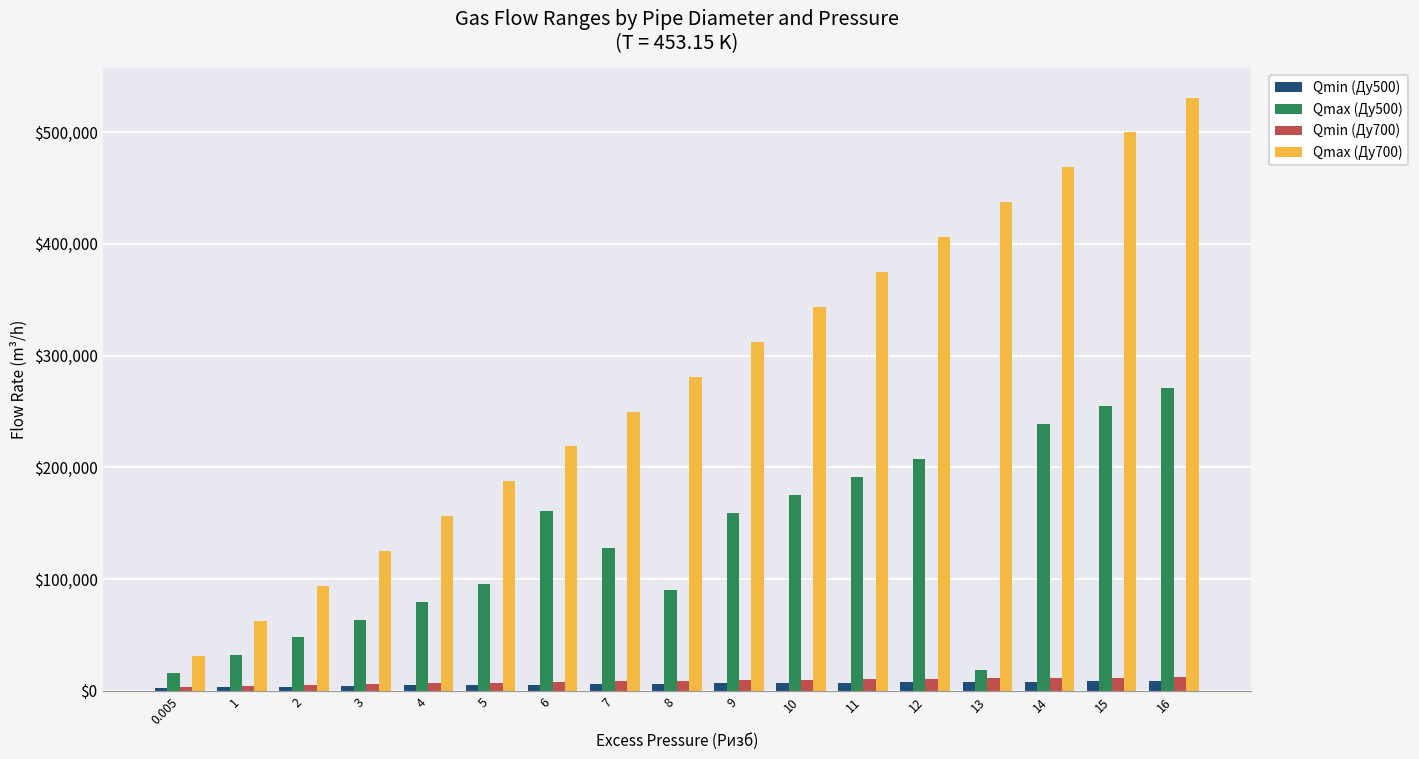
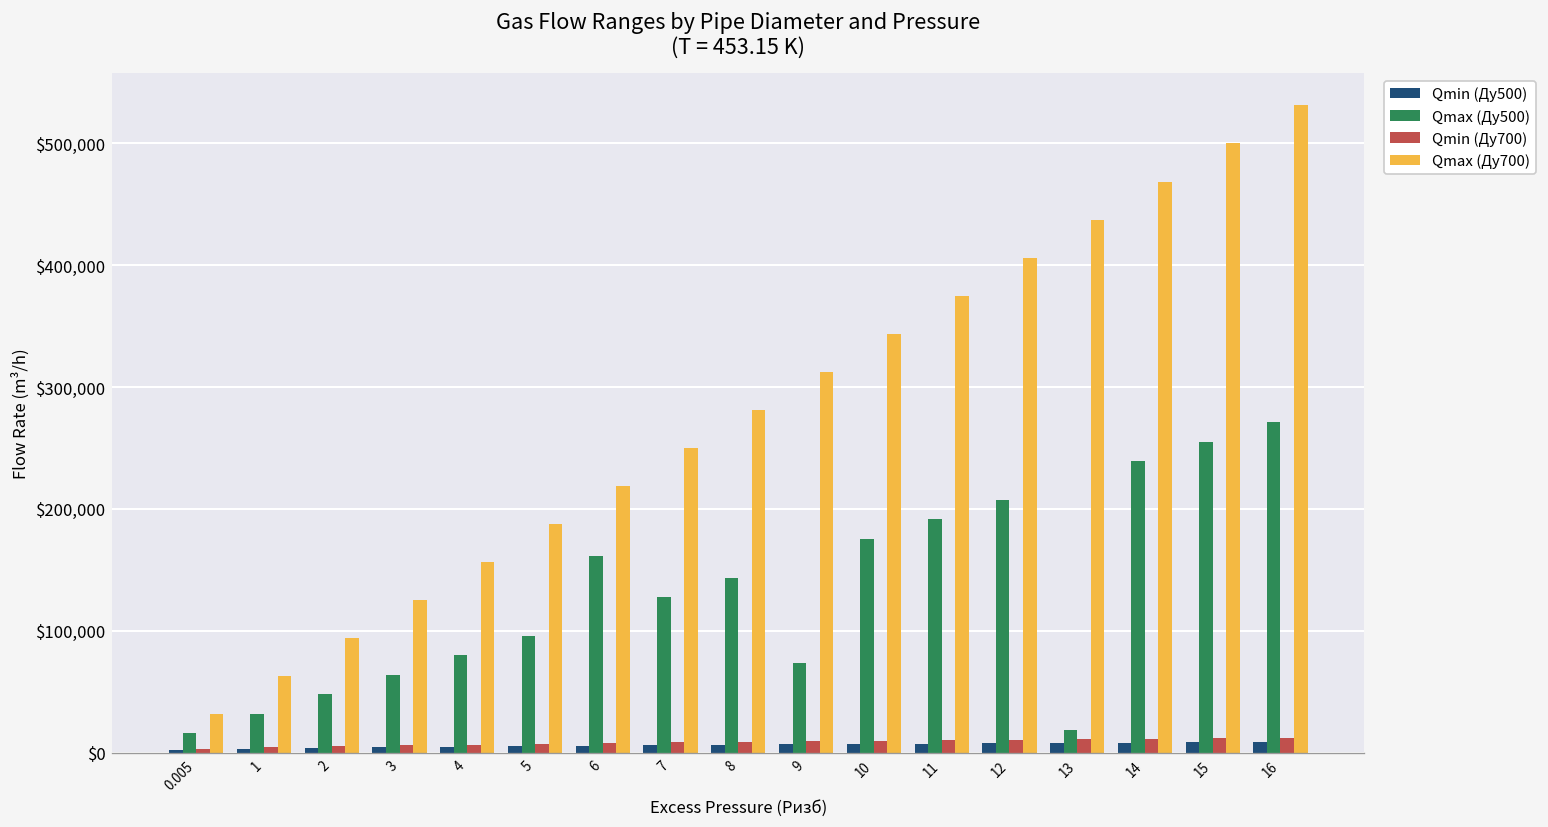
  {
    "Qmin (Ду500)": {
      "1": "$3,000",
      "2": "$4,000",
      "3": "$4,000",
      "4": "$5,000",
      "5": "$5,000",
      "6": "$6,000",
      "7": "$6,000",
      "8": "$6,000",
      "9": "$7,000",
      "10": "$7,000",
      "11": "$7,000",
      "12": "$8,000",
      "13": "$8,000",
      "14": "$8,000",
      "15": "$8,000",
      "16": "$9,000"
    },
    "Qmax (Ду500)": {
      "0.005": "$16,000",
      "1": "$32,000",
      "2": "$48,000",
      "3": "$64,000",
      "4": "$80,000",
      "5": "$96,000",
      "6": "$161,000",
      "7": "$128,000",
-     "8": "$90,000",
-     "9": "$159,000",
+     "8": "$143,000",
+     "9": "$74,000",
      "10": "$175,000",
      "11": "$191,000",
      "12": "$207,000",
      "13": "$19,000",
      "14": "$239,000",
      "15": "$255,000",
      "16": "$271,000"
    },
    "Qmin (Ду700)": {
      "0.005": "$3,000",
      "1": "$4,000",
      "2": "$5,000",
      "3": "$6,000",
      "4": "$7,000",
      "5": "$7,000",
      "6": "$8,000",
      "7": "$8,000",
      "8": "$9,000",
      "9": "$9,000",
      "10": "$10,000",
      "11": "$10,000",
      "12": "$11,000",
      "13": "$11,000",
      "14": "$11,000",
      "15": "$12,000",
      "16": "$12,000"
    },
    "Qmax (Ду700)": {
      "0.005": "$31,000",
      "1": "$62,000",
      "2": "$94,000",
      "3": "$125,000",
      "4": "$156,000",
      "5": "$187,000",
      "6": "$219,000",
      "7": "$250,000",
      "8": "$281,000",
      "9": "$312,000",
      "10": "$344,000",
      "11": "$375,000",
      "12": "$406,000",
      "13": "$437,000",
      "14": "$469,000",
      "15": "$500,000",
      "16": "$531,000"
    }
  }
